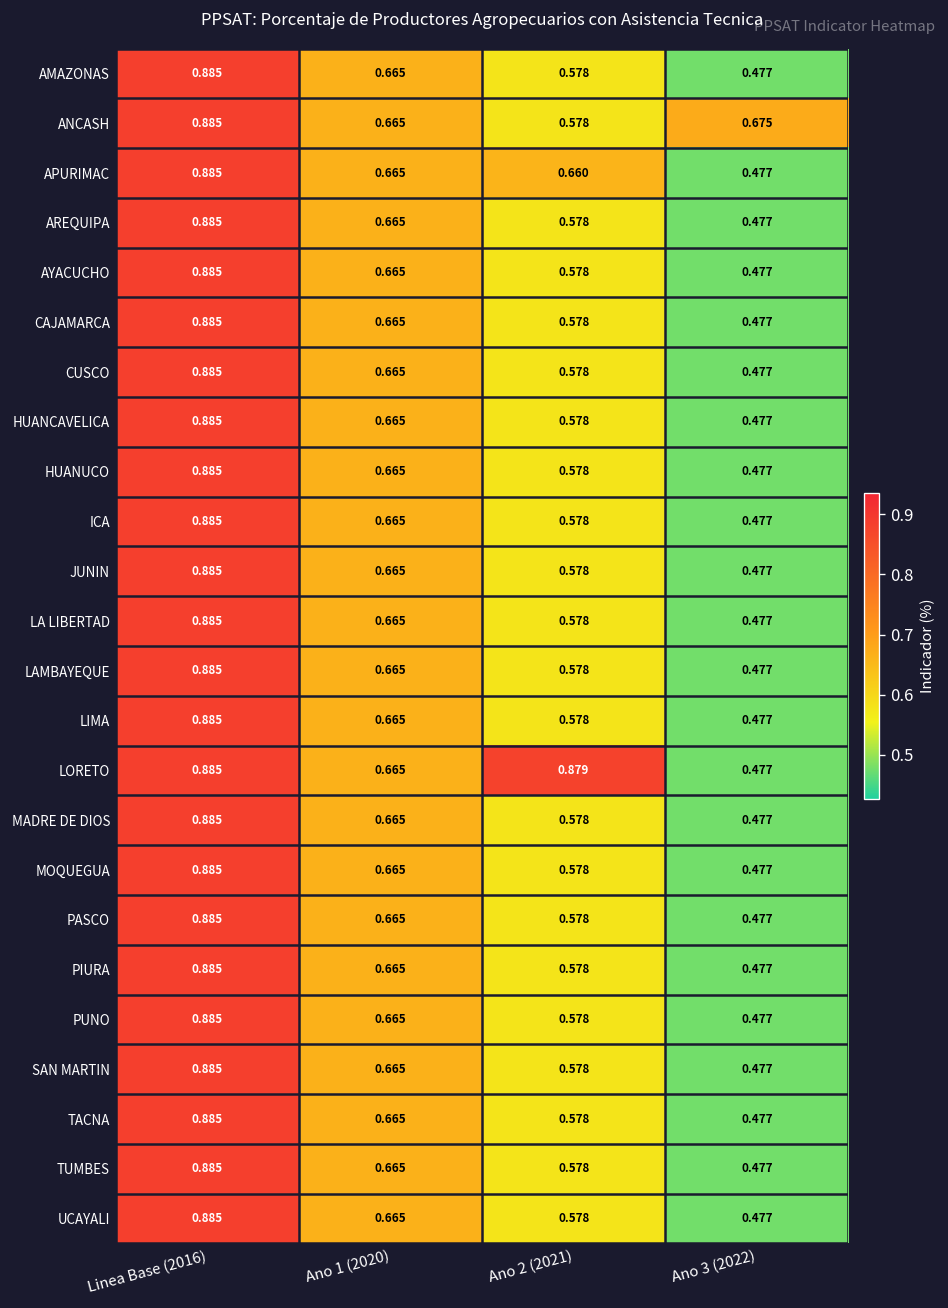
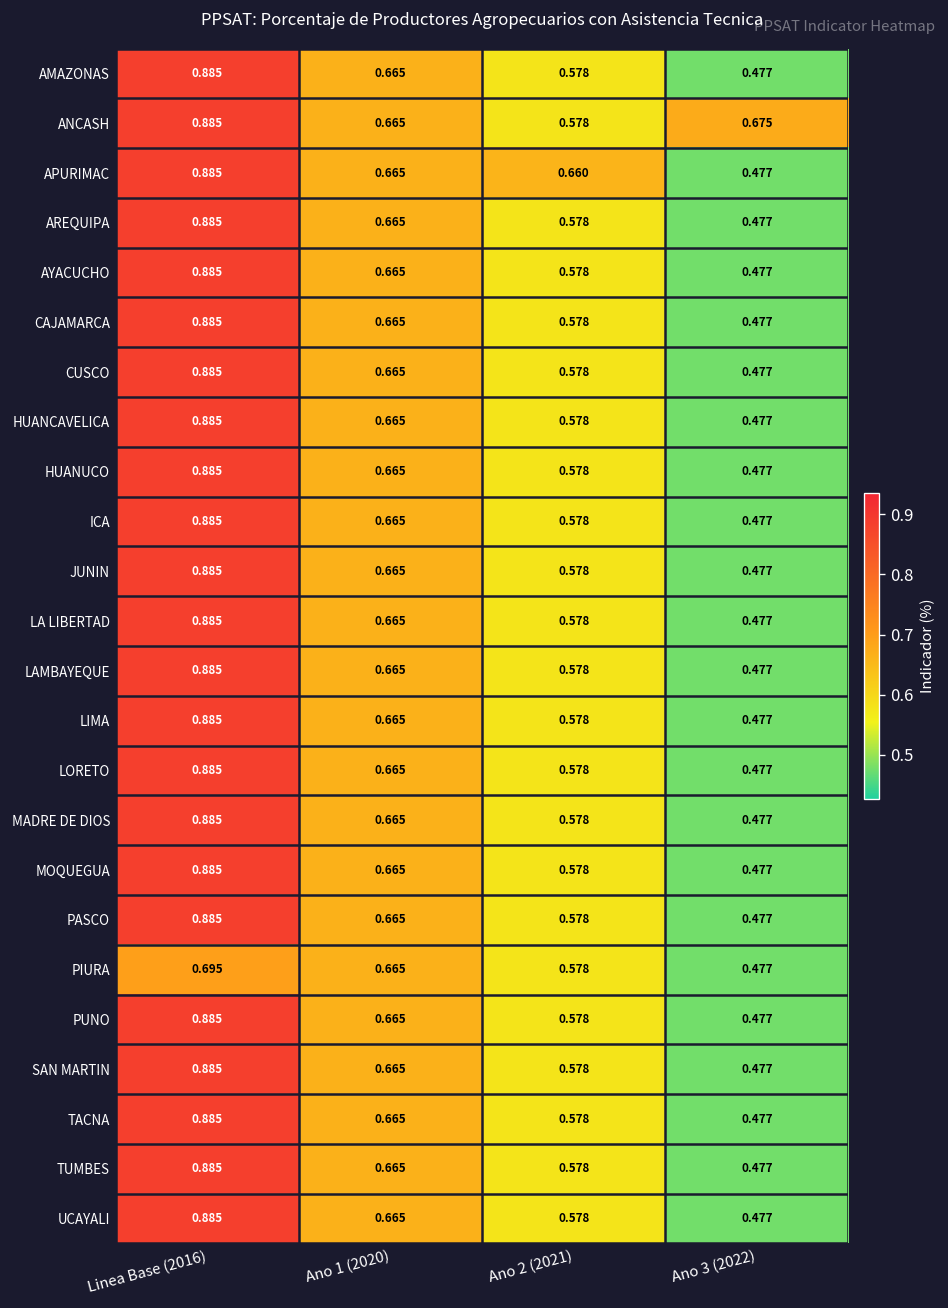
  {
    "AMAZONAS": {
      "Linea Base (2016)": 0.885,
      "Ano 1 (2020)": 0.665,
      "Ano 2 (2021)": 0.578,
      "Ano 3 (2022)": 0.477
    },
    "ANCASH": {
      "Linea Base (2016)": 0.885,
      "Ano 1 (2020)": 0.665,
      "Ano 2 (2021)": 0.578,
      "Ano 3 (2022)": 0.675
    },
    "APURIMAC": {
      "Linea Base (2016)": 0.885,
      "Ano 1 (2020)": 0.665,
      "Ano 2 (2021)": 0.660,
      "Ano 3 (2022)": 0.477
    },
    "AREQUIPA": {
      "Linea Base (2016)": 0.885,
      "Ano 1 (2020)": 0.665,
      "Ano 2 (2021)": 0.578,
      "Ano 3 (2022)": 0.477
    },
    "AYACUCHO": {
      "Linea Base (2016)": 0.885,
      "Ano 1 (2020)": 0.665,
      "Ano 2 (2021)": 0.578,
      "Ano 3 (2022)": 0.477
    },
    "CAJAMARCA": {
      "Linea Base (2016)": 0.885,
      "Ano 1 (2020)": 0.665,
      "Ano 2 (2021)": 0.578,
      "Ano 3 (2022)": 0.477
    },
    "CUSCO": {
      "Linea Base (2016)": 0.885,
      "Ano 1 (2020)": 0.665,
      "Ano 2 (2021)": 0.578,
      "Ano 3 (2022)": 0.477
    },
    "HUANCAVELICA": {
      "Linea Base (2016)": 0.885,
      "Ano 1 (2020)": 0.665,
      "Ano 2 (2021)": 0.578,
      "Ano 3 (2022)": 0.477
    },
    "HUANUCO": {
      "Linea Base (2016)": 0.885,
      "Ano 1 (2020)": 0.665,
      "Ano 2 (2021)": 0.578,
      "Ano 3 (2022)": 0.477
    },
    "ICA": {
      "Linea Base (2016)": 0.885,
      "Ano 1 (2020)": 0.665,
      "Ano 2 (2021)": 0.578,
      "Ano 3 (2022)": 0.477
    },
    "JUNIN": {
      "Linea Base (2016)": 0.885,
      "Ano 1 (2020)": 0.665,
      "Ano 2 (2021)": 0.578,
      "Ano 3 (2022)": 0.477
    },
    "LA LIBERTAD": {
      "Linea Base (2016)": 0.885,
      "Ano 1 (2020)": 0.665,
      "Ano 2 (2021)": 0.578,
      "Ano 3 (2022)": 0.477
    },
    "LAMBAYEQUE": {
      "Linea Base (2016)": 0.885,
      "Ano 1 (2020)": 0.665,
      "Ano 2 (2021)": 0.578,
      "Ano 3 (2022)": 0.477
    },
    "LIMA": {
      "Linea Base (2016)": 0.885,
      "Ano 1 (2020)": 0.665,
      "Ano 2 (2021)": 0.578,
      "Ano 3 (2022)": 0.477
    },
    "LORETO": {
      "Linea Base (2016)": 0.885,
      "Ano 1 (2020)": 0.665,
-     "Ano 2 (2021)": 0.879,
+     "Ano 2 (2021)": 0.578,
      "Ano 3 (2022)": 0.477
    },
    "MADRE DE DIOS": {
      "Linea Base (2016)": 0.885,
      "Ano 1 (2020)": 0.665,
      "Ano 2 (2021)": 0.578,
      "Ano 3 (2022)": 0.477
    },
    "MOQUEGUA": {
      "Linea Base (2016)": 0.885,
      "Ano 1 (2020)": 0.665,
      "Ano 2 (2021)": 0.578,
      "Ano 3 (2022)": 0.477
    },
    "PASCO": {
      "Linea Base (2016)": 0.885,
      "Ano 1 (2020)": 0.665,
      "Ano 2 (2021)": 0.578,
      "Ano 3 (2022)": 0.477
    },
    "PIURA": {
-     "Linea Base (2016)": 0.885,
+     "Linea Base (2016)": 0.695,
      "Ano 1 (2020)": 0.665,
      "Ano 2 (2021)": 0.578,
      "Ano 3 (2022)": 0.477
    },
    "PUNO": {
      "Linea Base (2016)": 0.885,
      "Ano 1 (2020)": 0.665,
      "Ano 2 (2021)": 0.578,
      "Ano 3 (2022)": 0.477
    },
    "SAN MARTIN": {
      "Linea Base (2016)": 0.885,
      "Ano 1 (2020)": 0.665,
      "Ano 2 (2021)": 0.578,
      "Ano 3 (2022)": 0.477
    },
    "TACNA": {
      "Linea Base (2016)": 0.885,
      "Ano 1 (2020)": 0.665,
      "Ano 2 (2021)": 0.578,
      "Ano 3 (2022)": 0.477
    },
    "TUMBES": {
      "Linea Base (2016)": 0.885,
      "Ano 1 (2020)": 0.665,
      "Ano 2 (2021)": 0.578,
      "Ano 3 (2022)": 0.477
    },
    "UCAYALI": {
      "Linea Base (2016)": 0.885,
      "Ano 1 (2020)": 0.665,
      "Ano 2 (2021)": 0.578,
      "Ano 3 (2022)": 0.477
    }
  }
